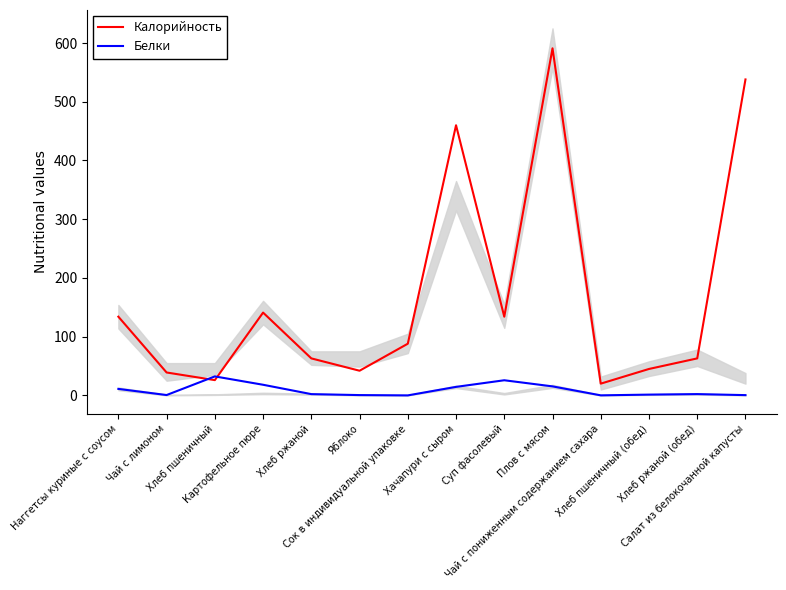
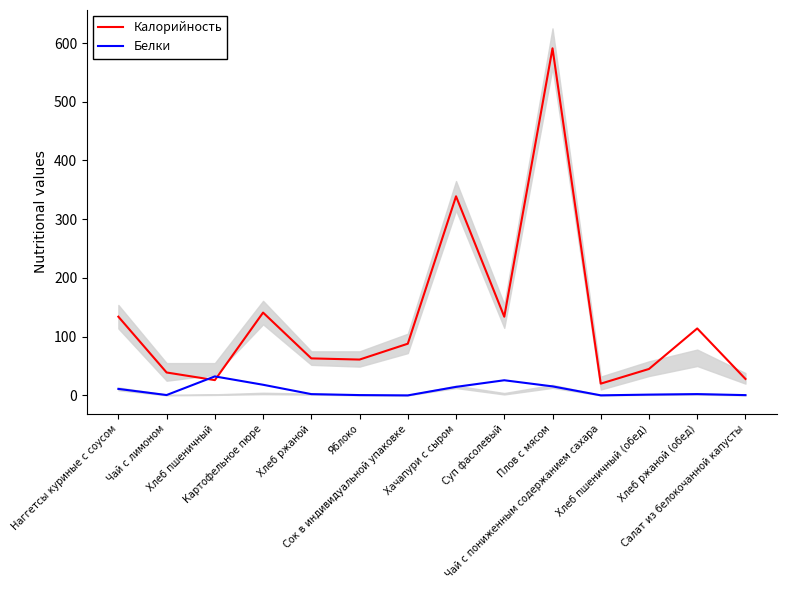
  {
    "Калорийность": {
      "Наггетсы куриные с соусом": 130,
      "Чай с лимоном": 40,
      "Хлеб пшеничный": 30,
      "Картофельное пюре": 140,
      "Хлеб ржаной": 60,
-     "Яблоко": 40,
+     "Яблоко": 60,
      "Сок в индивидуальной упаковке": 90,
-     "Хачапури с сыром": 460,
+     "Хачапури с сыром": 340,
      "Суп фасолевый": 130,
      "Плов с мясом": 590,
      "Чай с пониженным содержанием сахара": 20,
      "Хлеб пшеничный (обед)": 50,
-     "Хлеб ржаной (обед)": 60,
-     "Салат из белокочанной капусты": 540
+     "Хлеб ржаной (обед)": 110,
+     "Салат из белокочанной капусты": 30
    },
    "Белки": {
      "Хлеб пшеничный": 30,
      "Картофельное пюре": 20,
      "Суп фасолевый": 30
    }
  }
